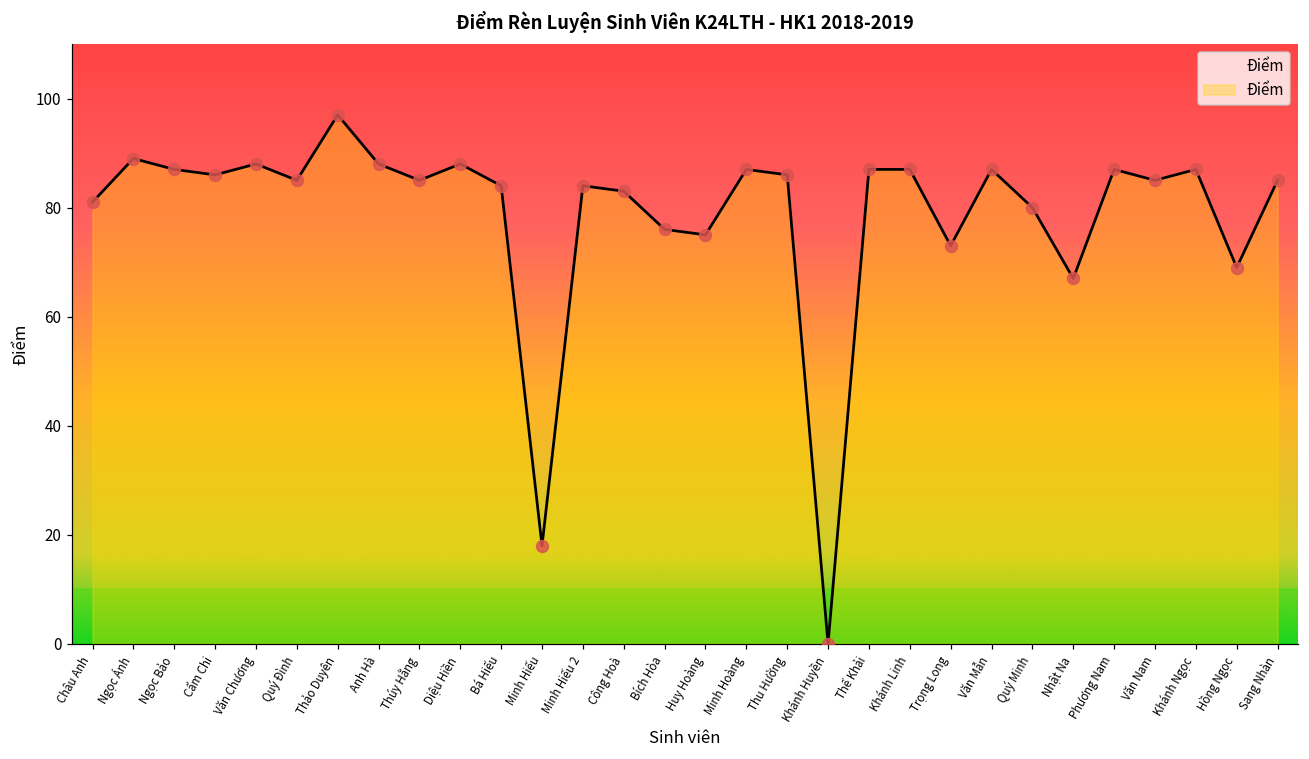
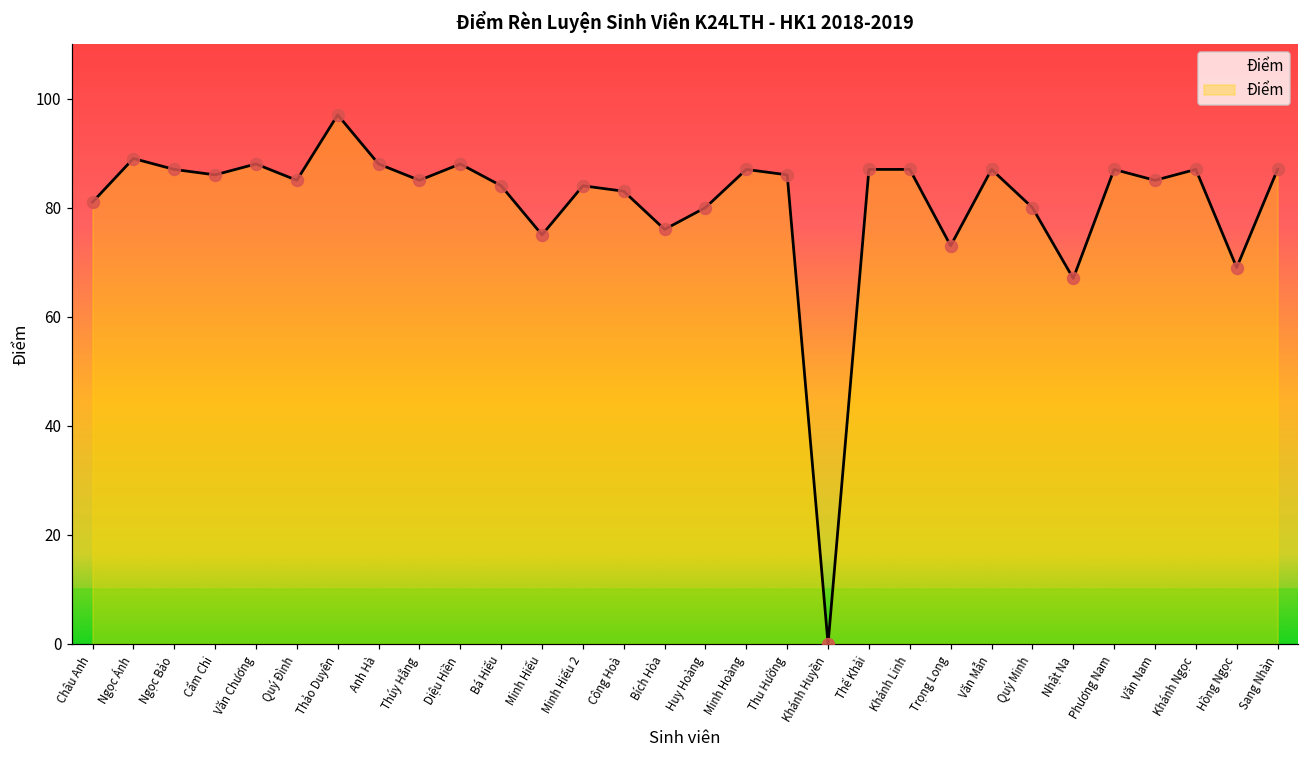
  {
    "Châu Anh": 81,
    "Ngọc Ánh": 89,
    "Ngọc Bảo": 87,
    "Cẩm Chi": 86,
    "Văn Chương": 88,
    "Quý Đình": 85,
    "Thảo Duyên": 97,
    "Anh Hà": 88,
    "Thúy Hằng": 85,
    "Diệu Hiền": 88,
    "Bá Hiếu": 84,
-   "Minh Hiếu": 18,
+   "Minh Hiếu": 75,
    "Minh Hiếu 2": 84,
    "Công Hoà": 83,
    "Bích Hòa": 76,
-   "Huy Hoàng": 75,
+   "Huy Hoàng": 80,
    "Minh Hoàng": 87,
    "Thu Hường": 86,
    "Khánh Huyền": 0,
    "Thế Khải": 87,
    "Khánh Linh": 87,
    "Trọng Long": 73,
    "Văn Mẫn": 87,
    "Quý Minh": 80,
    "Nhật Na": 67,
    "Phương Nam": 87,
    "Văn Nam": 85,
    "Khánh Ngọc": 87,
    "Hồng Ngọc": 69,
-   "Sang Nhàn": 85
+   "Sang Nhàn": 87
  }
